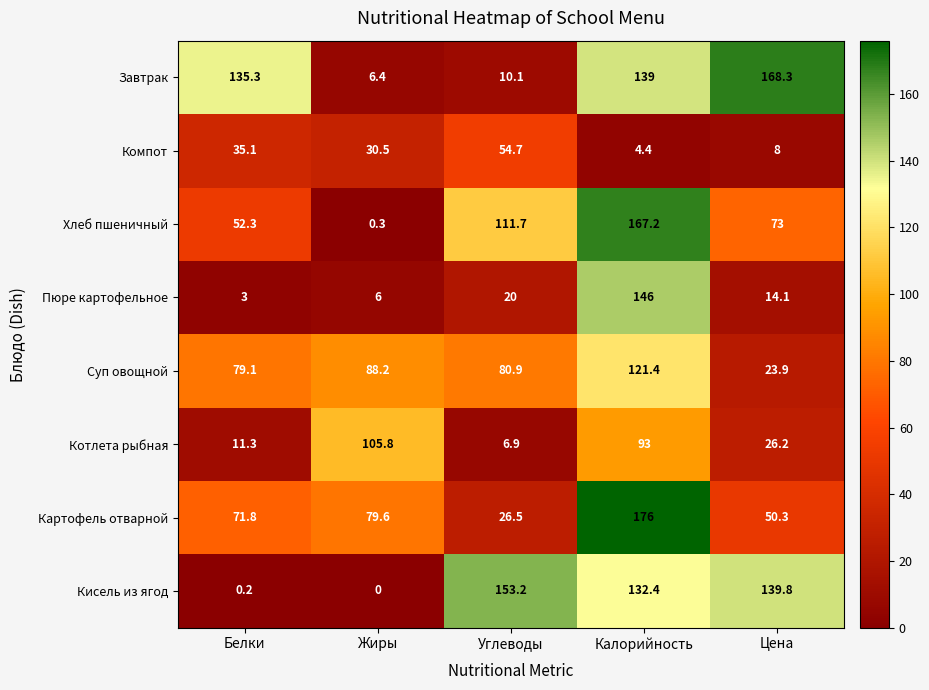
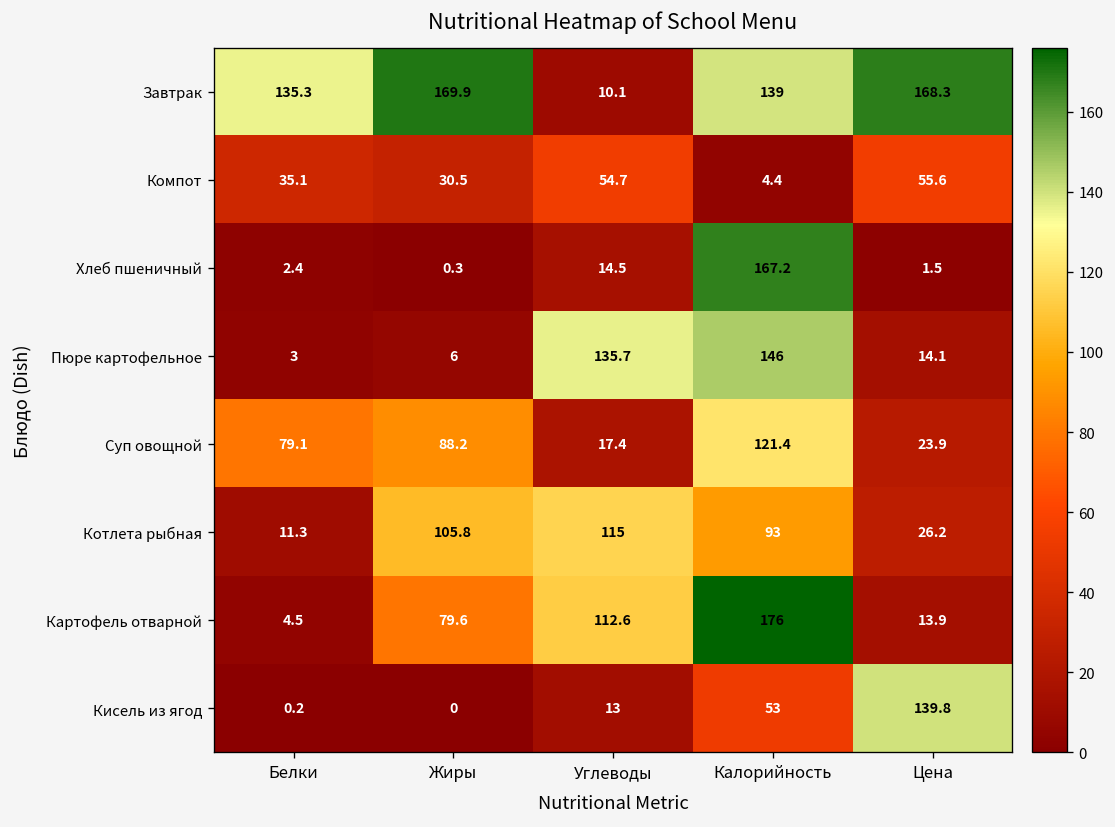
  {
    "Завтрак": {
      "Белки": 135.3,
-     "Жиры": 6.4,
+     "Жиры": 169.9,
      "Углеводы": 10.1,
      "Калорийность": 139,
      "Цена": 168.3
    },
    "Компот": {
      "Белки": 35.1,
      "Жиры": 30.5,
      "Углеводы": 54.7,
      "Калорийность": 4.4,
-     "Цена": 8
+     "Цена": 55.6
    },
    "Хлеб пшеничный": {
-     "Белки": 52.3,
+     "Белки": 2.4,
      "Жиры": 0.3,
-     "Углеводы": 111.7,
+     "Углеводы": 14.5,
      "Калорийность": 167.2,
-     "Цена": 73
+     "Цена": 1.5
    },
    "Пюре картофельное": {
      "Белки": 3,
      "Жиры": 6,
-     "Углеводы": 20,
+     "Углеводы": 135.7,
      "Калорийность": 146,
      "Цена": 14.1
    },
    "Суп овощной": {
      "Белки": 79.1,
      "Жиры": 88.2,
-     "Углеводы": 80.9,
+     "Углеводы": 17.4,
      "Калорийность": 121.4,
      "Цена": 23.9
    },
    "Котлета рыбная": {
      "Белки": 11.3,
      "Жиры": 105.8,
-     "Углеводы": 6.9,
+     "Углеводы": 115,
      "Калорийность": 93,
      "Цена": 26.2
    },
    "Картофель отварной": {
-     "Белки": 71.8,
+     "Белки": 4.5,
      "Жиры": 79.6,
-     "Углеводы": 26.5,
+     "Углеводы": 112.6,
      "Калорийность": 176,
-     "Цена": 50.3
+     "Цена": 13.9
    },
    "Кисель из ягод": {
      "Белки": 0.2,
      "Жиры": 0,
-     "Углеводы": 153.2,
-     "Калорийность": 132.4,
+     "Углеводы": 13,
+     "Калорийность": 53,
      "Цена": 139.8
    }
  }
